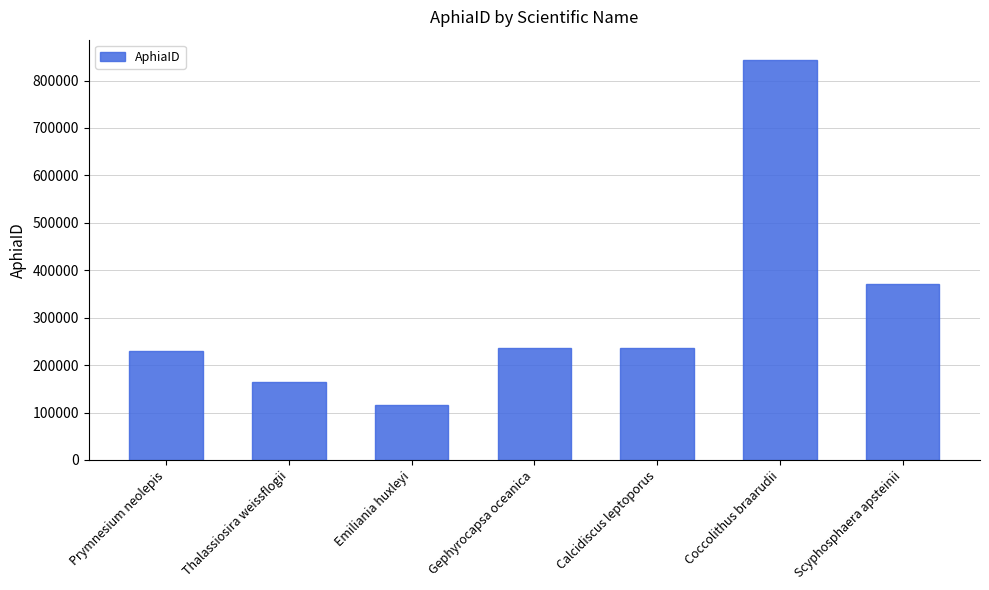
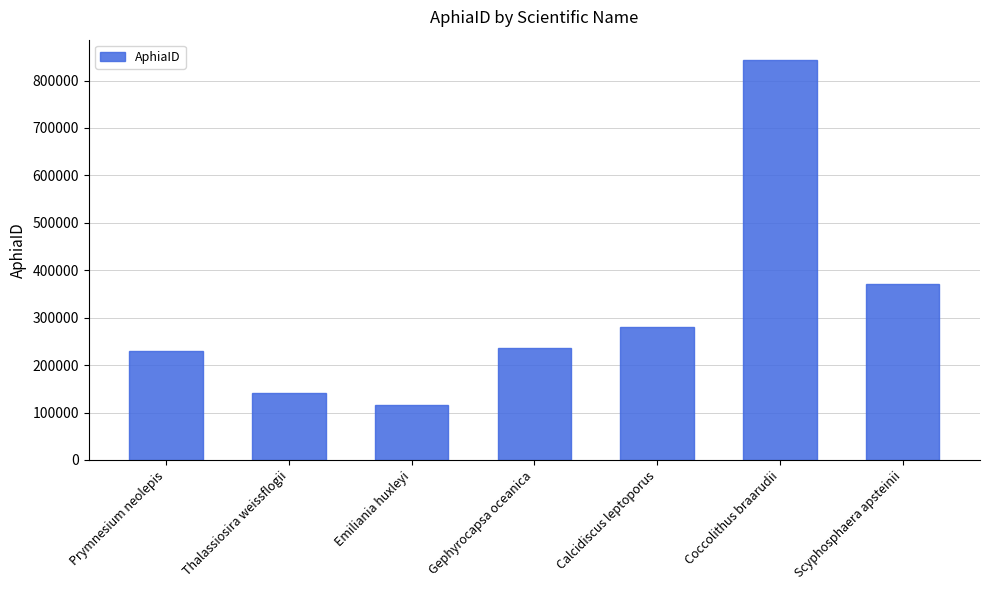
  {
    "Prymnesium neolepis": 230000,
-   "Thalassiosira weissflogii": 160000,
+   "Thalassiosira weissflogii": 140000,
    "Emiliania huxleyi": 120000,
    "Gephyrocapsa oceanica": 240000,
-   "Calcidiscus leptoporus": 240000,
+   "Calcidiscus leptoporus": 280000,
    "Coccolithus braarudii": 840000,
    "Scyphosphaera apsteinii": 370000
  }
